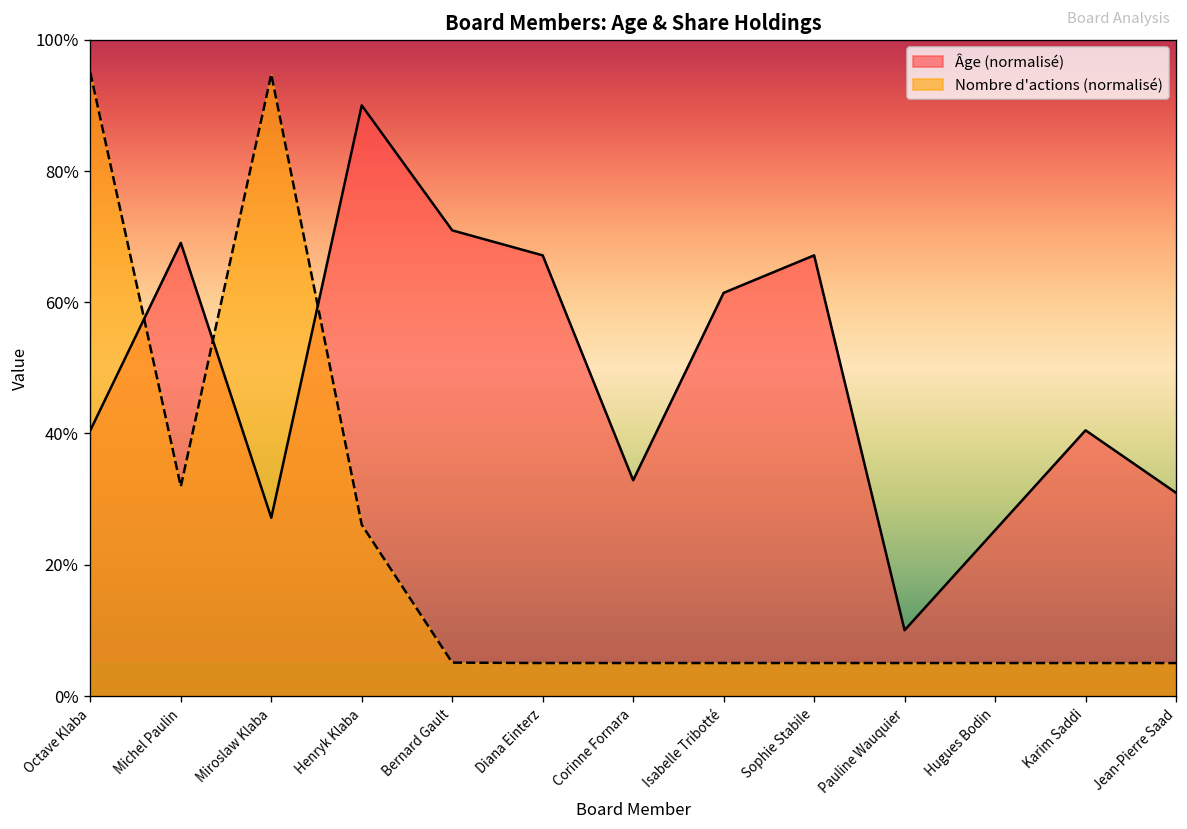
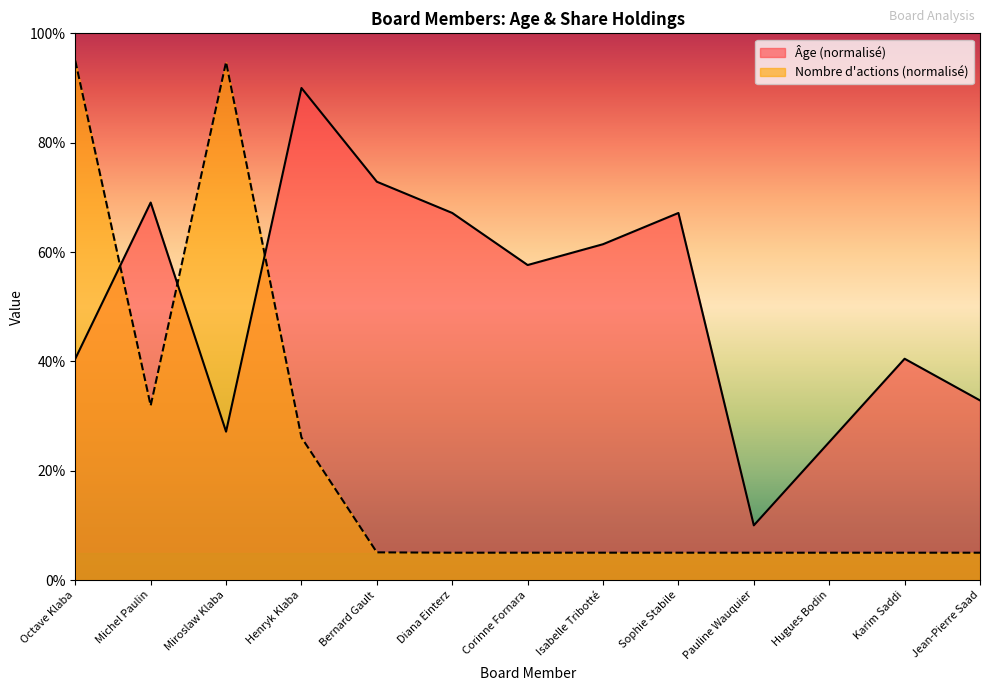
  {
    "Âge (normalisé)": {
      "Octave Klaba": "40%",
      "Michel Paulin": "69%",
      "Miroslaw Klaba": "27%",
      "Henryk Klaba": "90%",
-     "Bernard Gault": "71%",
+     "Bernard Gault": "73%",
      "Diana Einterz": "67%",
-     "Corinne Fornara": "33%",
+     "Corinne Fornara": "58%",
      "Isabelle Tribotté": "61%",
      "Sophie Stabile": "67%",
      "Pauline Wauquier": "10%",
      "Hugues Bodin": "25%",
      "Karim Saddi": "40%",
-     "Jean-Pierre Saad": "31%"
+     "Jean-Pierre Saad": "33%"
    },
    "Nombre d'actions (normalisé)": {
      "Octave Klaba": "95%",
      "Michel Paulin": "32%",
      "Miroslaw Klaba": "95%",
      "Henryk Klaba": "26%",
      "Bernard Gault": "5%"
    }
  }
